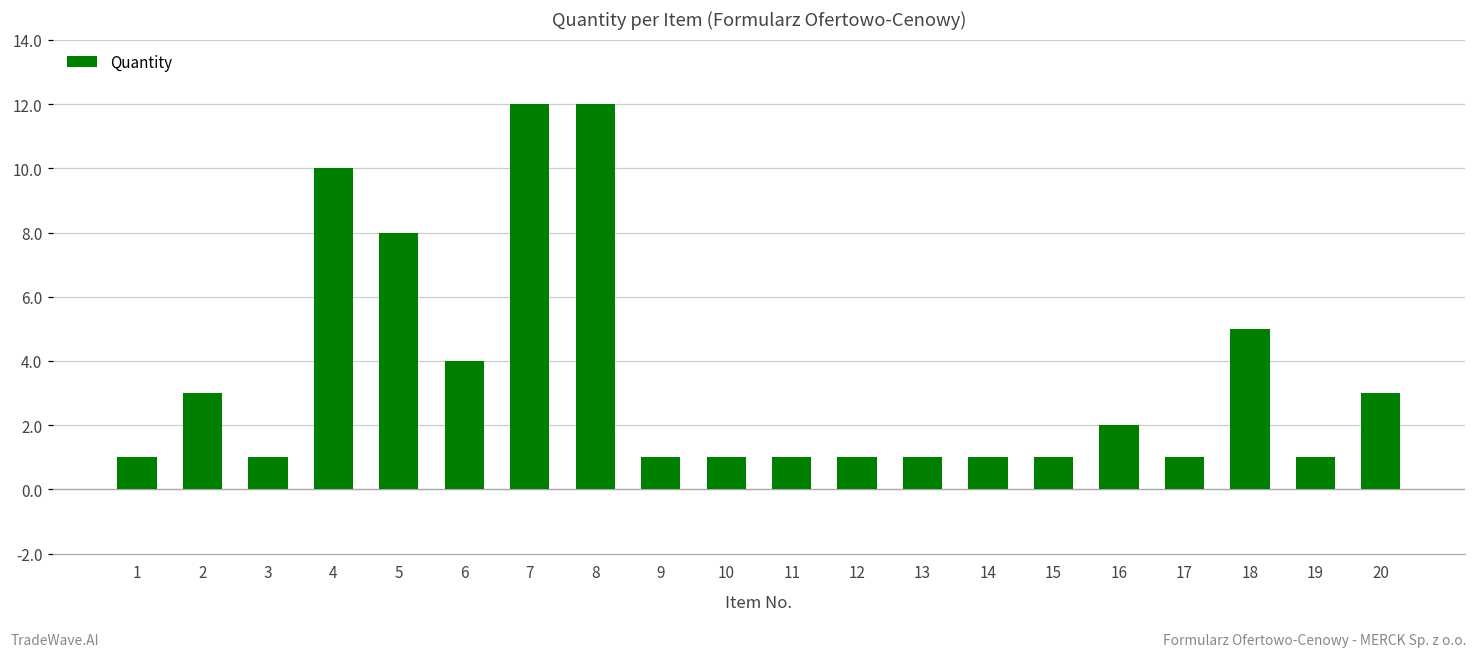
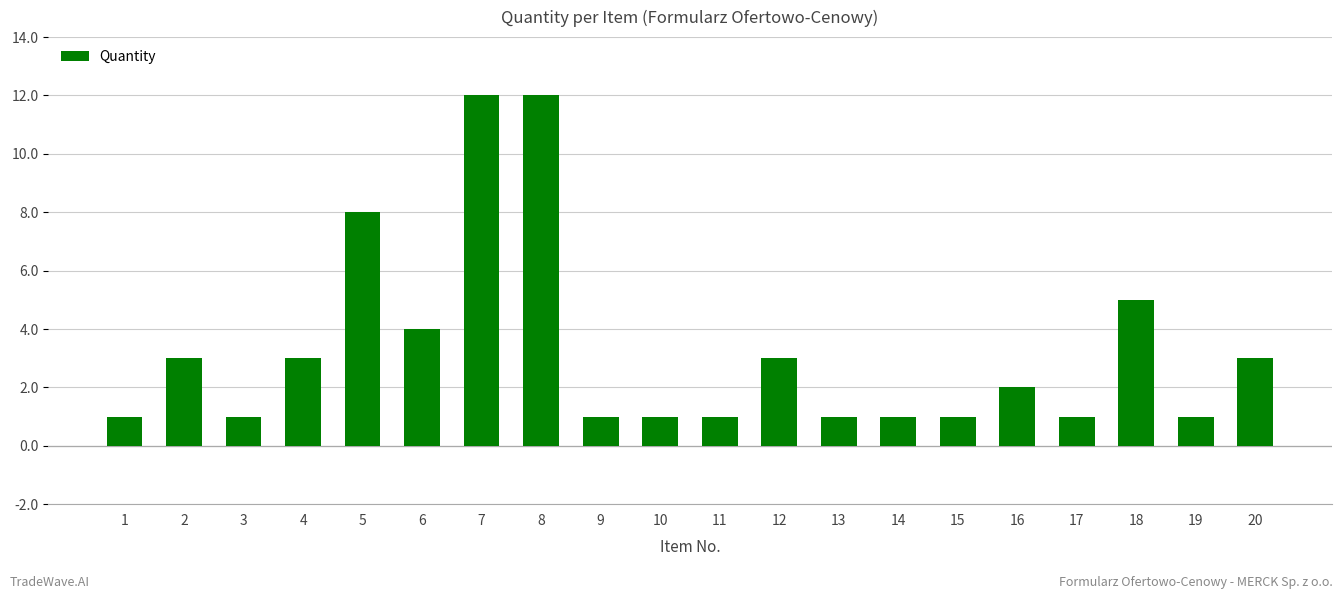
  {
    "1": 1,
    "2": 3,
    "3": 1,
-   "4": 10,
+   "4": 3,
    "5": 8,
    "6": 4,
    "7": 12,
    "8": 12,
    "9": 1,
    "10": 1,
    "11": 1,
-   "12": 1,
+   "12": 3,
    "13": 1,
    "14": 1,
    "15": 1,
    "16": 2,
    "17": 1,
    "18": 5,
    "19": 1,
    "20": 3
  }
